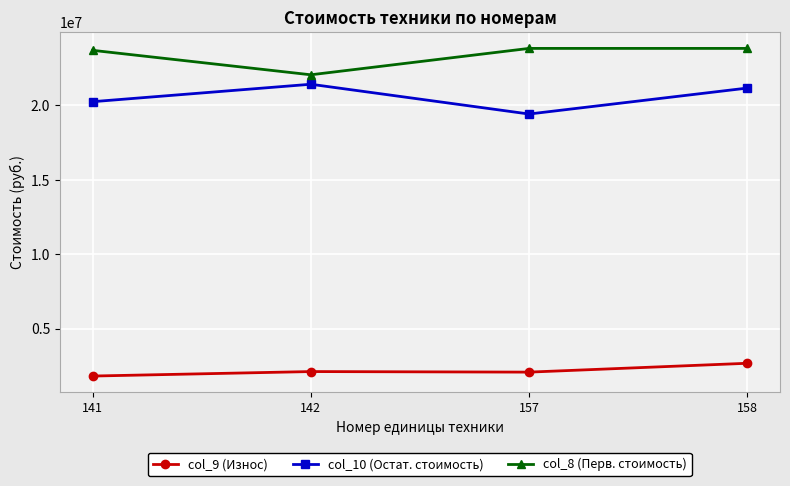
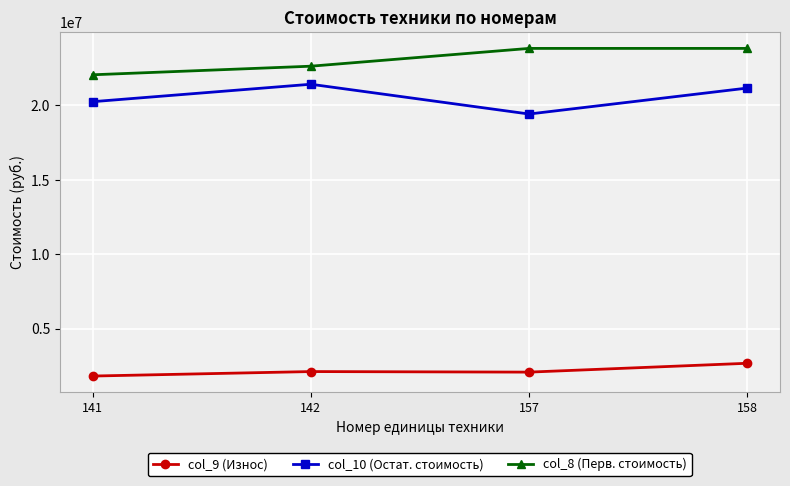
  {
    "col_9 (Износ)": {
      "141": 1800000,
      "142": 2100000,
      "157": 2100000,
      "158": 2700000
    },
    "col_10 (Остат. стоимость)": {
      "141": 20300000,
      "142": 21400000,
      "157": 19400000,
      "158": 21200000
    },
    "col_8 (Перв. стоимость)": {
-     "141": 23700000,
-     "142": 22100000,
+     "141": 22100000,
+     "142": 22600000,
      "157": 23800000,
      "158": 23800000
    }
  }
